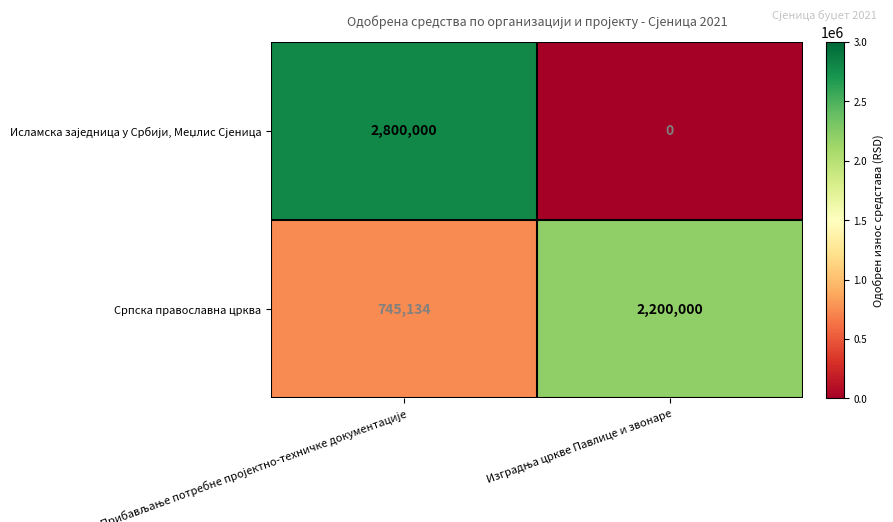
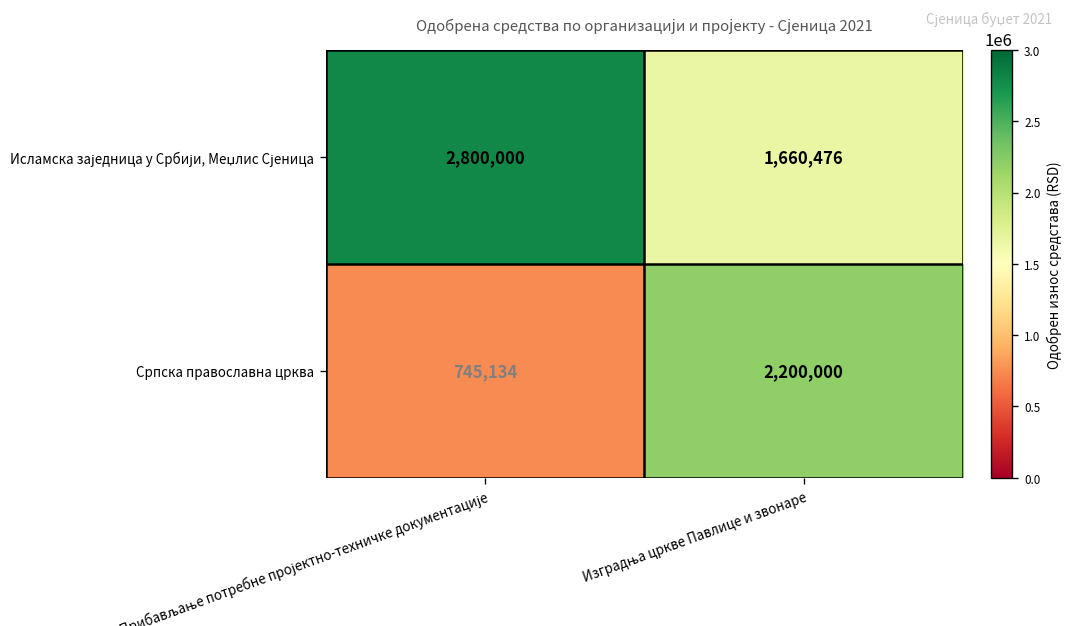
  {
    "Исламска заједница у Србији, Меџлис Сјеница": {
      "Прибављање потребне пројектно-техничке документације": "2,800,000",
-     "Изградња цркве Павлице и звонаре": "0"
+     "Изградња цркве Павлице и звонаре": "1,660,476"
    },
    "Српска православна црква": {
      "Прибављање потребне пројектно-техничке документације": "745,134",
      "Изградња цркве Павлице и звонаре": "2,200,000"
    }
  }
